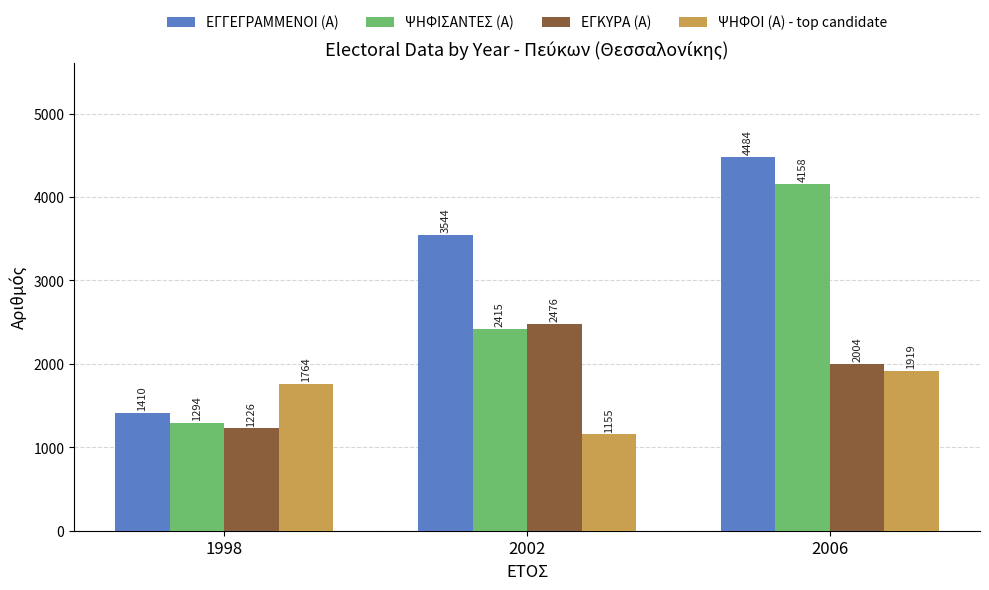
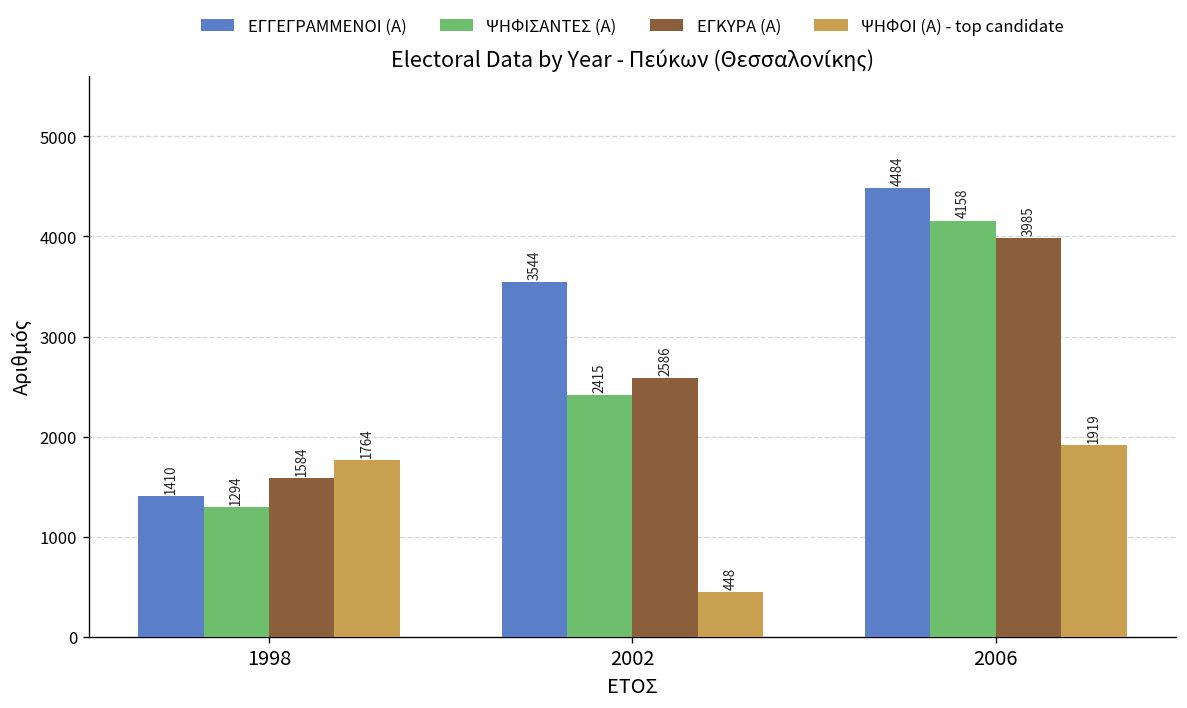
  {
    "ΕΓΓΕΓΡΑΜΜΕΝΟΙ (Α)": {
      "1998": 1410,
      "2002": 3544,
      "2006": 4484
    },
    "ΨΗΦΙΣΑΝΤΕΣ (Α)": {
      "1998": 1294,
      "2002": 2415,
      "2006": 4158
    },
    "ΕΓΚΥΡΑ (Α)": {
-     "1998": 1226,
-     "2002": 2476,
-     "2006": 2004
+     "1998": 1584,
+     "2002": 2586,
+     "2006": 3985
    },
    "ΨΗΦΟΙ (Α) - top candidate": {
      "1998": 1764,
-     "2002": 1155,
+     "2002": 448,
      "2006": 1919
    }
  }
